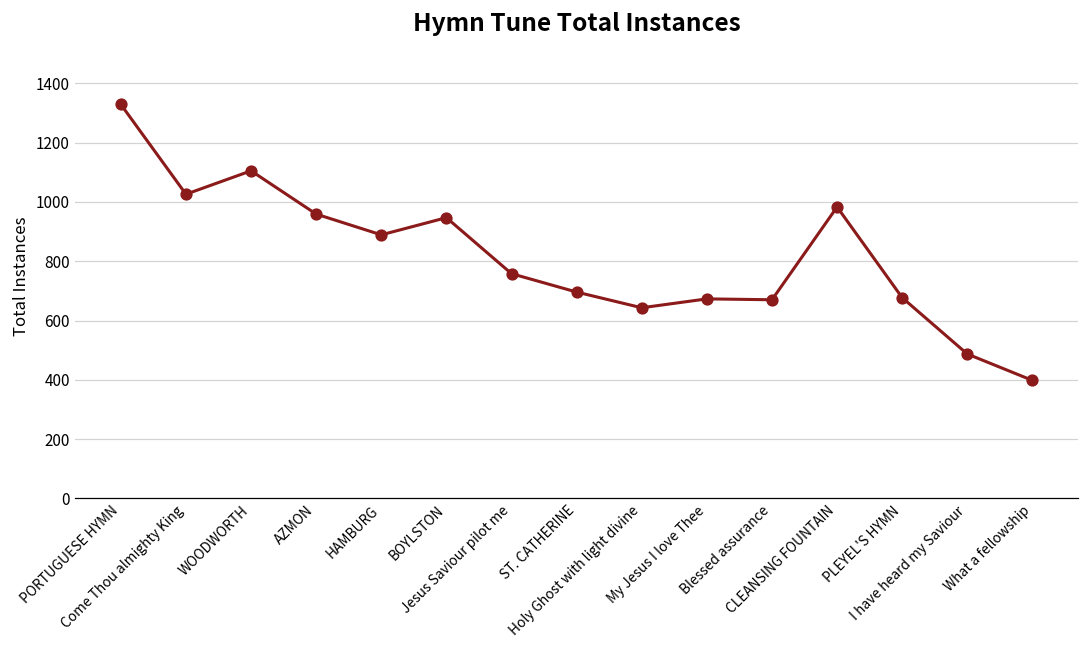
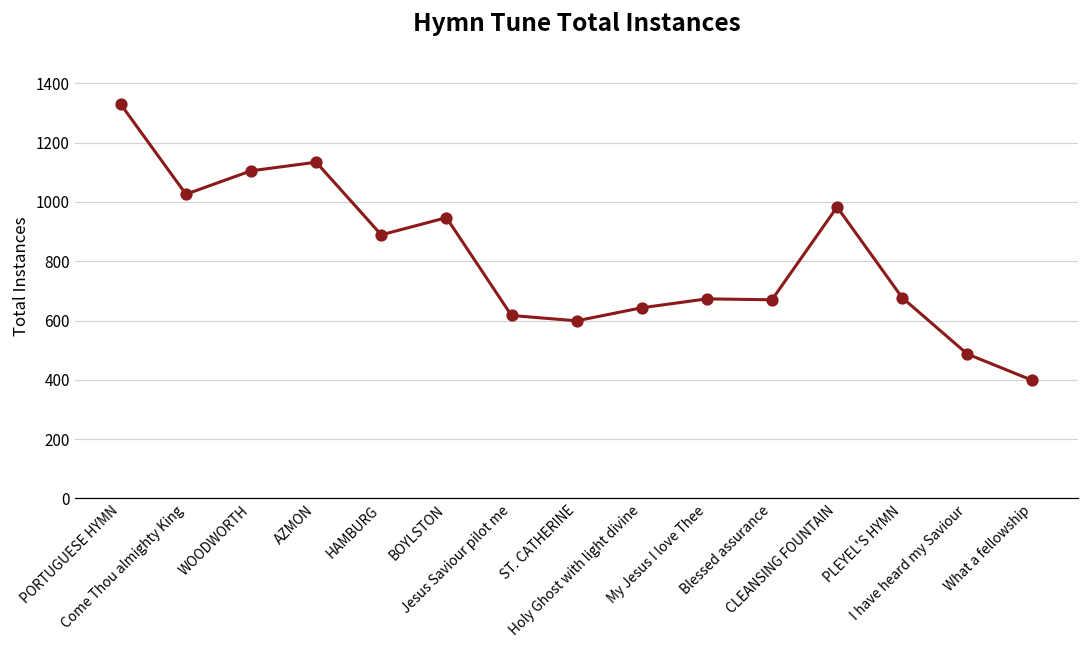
  {
    "PORTUGUESE HYMN": 1330,
    "Come Thou almighty King": 1030,
    "WOODWORTH": 1110,
-   "AZMON": 960,
+   "AZMON": 1130,
    "HAMBURG": 890,
    "BOYLSTON": 950,
-   "Jesus Saviour pilot me": 760,
-   "ST. CATHERINE": 700,
+   "Jesus Saviour pilot me": 620,
+   "ST. CATHERINE": 600,
    "Holy Ghost with light divine": 640,
    "My Jesus I love Thee": 670,
    "Blessed assurance": 670,
    "CLEANSING FOUNTAIN": 980,
    "PLEYEL'S HYMN": 680,
    "I have heard my Saviour": 490,
    "What a fellowship": 400
  }
